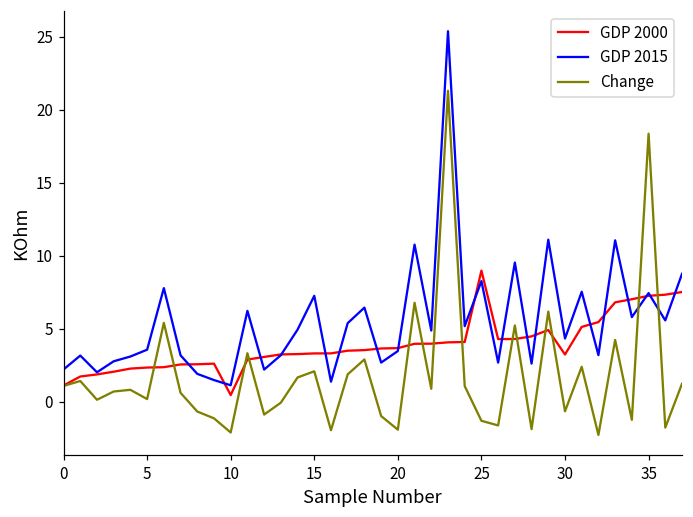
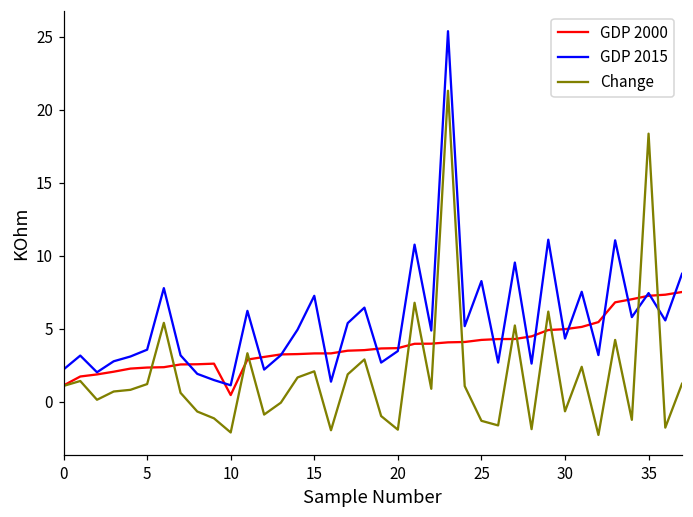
  {
    "GDP 2000": {
      "5": 2.4,
      "10": 0.5,
      "15": 3.3,
      "20": 3.7,
-     "25": 9.0,
-     "30": 3.2
+     "25": 4.2,
+     "30": 5.0
    },
    "GDP 2015": {
      "0": 2.2,
      "5": 3.6,
      "10": 1.1,
      "15": 7.3,
      "20": 3.5,
      "25": 8.3,
      "30": 4.3
    },
    "Change": {
-     "5": 0.2,
+     "5": 1.2,
      "10": -2.1,
      "15": 2.1,
      "20": -1.9,
      "25": -1.3,
      "30": -0.6,
      "35": 18.4
    }
  }
